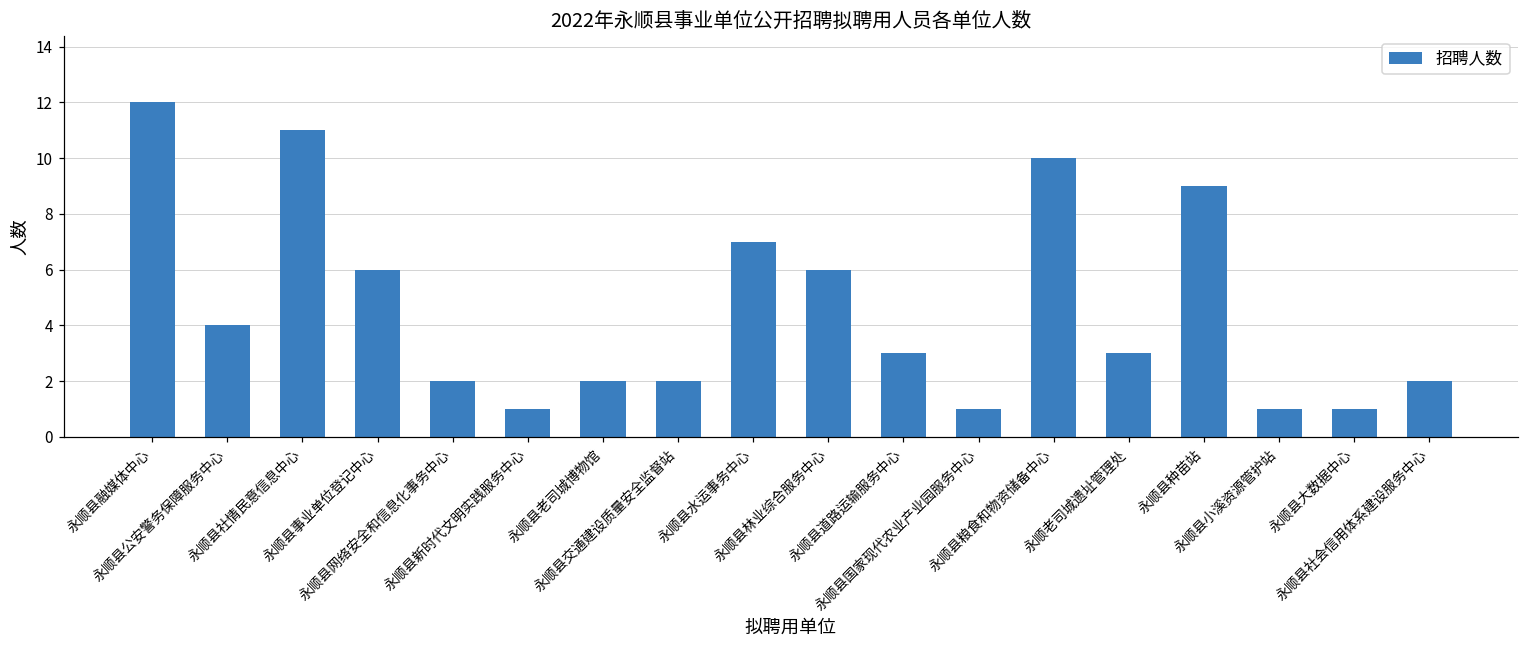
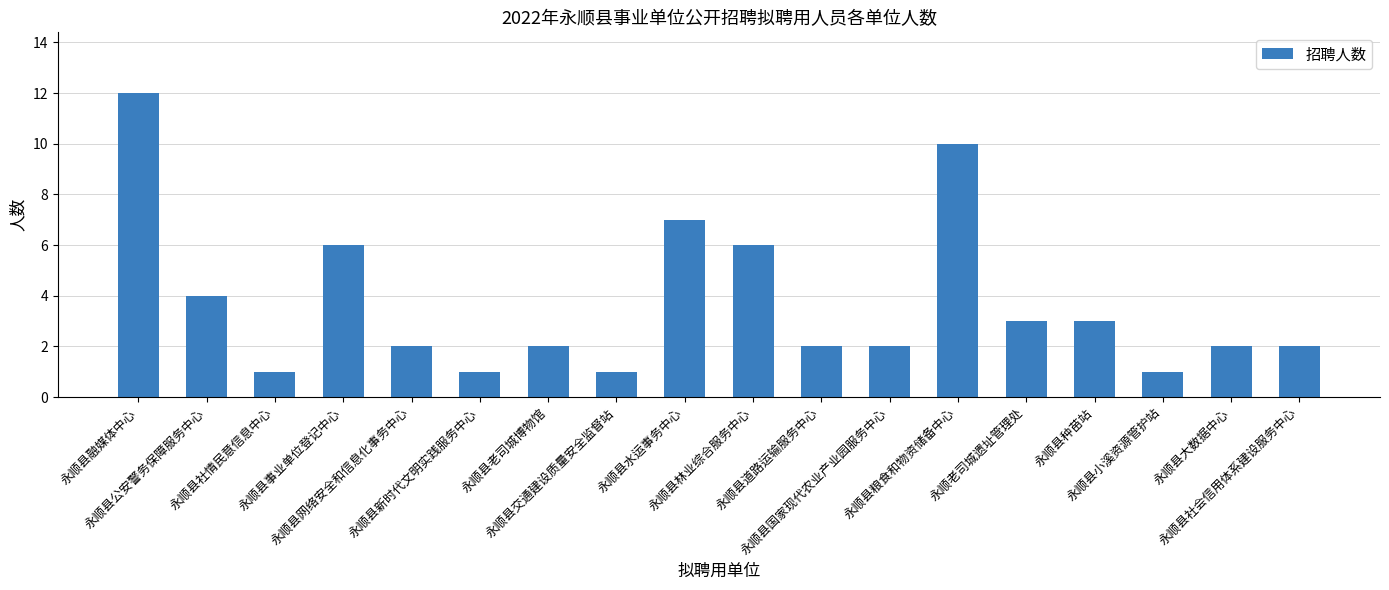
  {
    "永顺县融媒体中心": 12,
    "永顺县公安警务保障服务中心": 4,
-   "永顺县社情民意信息中心": 11,
+   "永顺县社情民意信息中心": 1,
    "永顺县事业单位登记中心": 6,
    "永顺县网络安全和信息化事务中心": 2,
    "永顺县新时代文明实践服务中心": 1,
    "永顺县老司城博物馆": 2,
-   "永顺县交通建设质量安全监督站": 2,
+   "永顺县交通建设质量安全监督站": 1,
    "永顺县水运事务中心": 7,
    "永顺县林业综合服务中心": 6,
-   "永顺县道路运输服务中心": 3,
-   "永顺县国家现代农业产业园服务中心": 1,
+   "永顺县道路运输服务中心": 2,
+   "永顺县国家现代农业产业园服务中心": 2,
    "永顺县粮食和物资储备中心": 10,
    "永顺老司城遗址管理处": 3,
-   "永顺县种苗站": 9,
+   "永顺县种苗站": 3,
    "永顺县小溪资源管护站": 1,
-   "永顺县大数据中心": 1,
+   "永顺县大数据中心": 2,
    "永顺县社会信用体系建设服务中心": 2
  }
